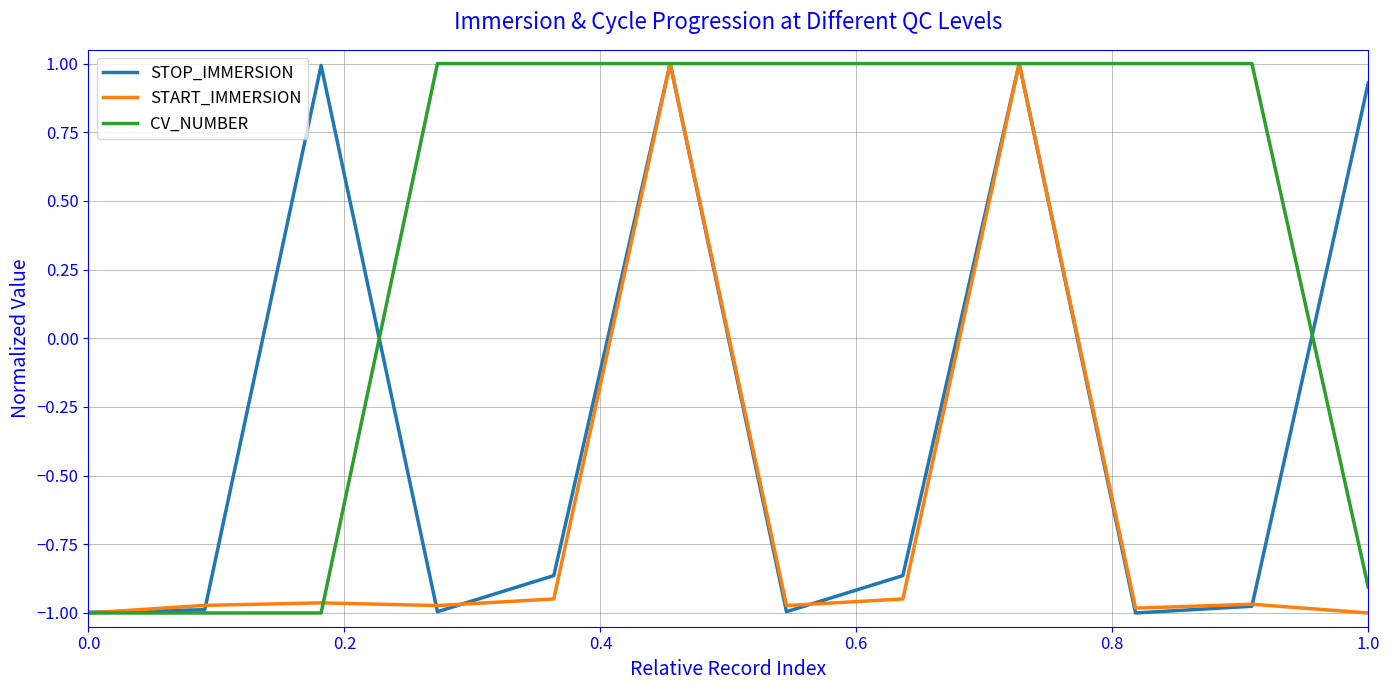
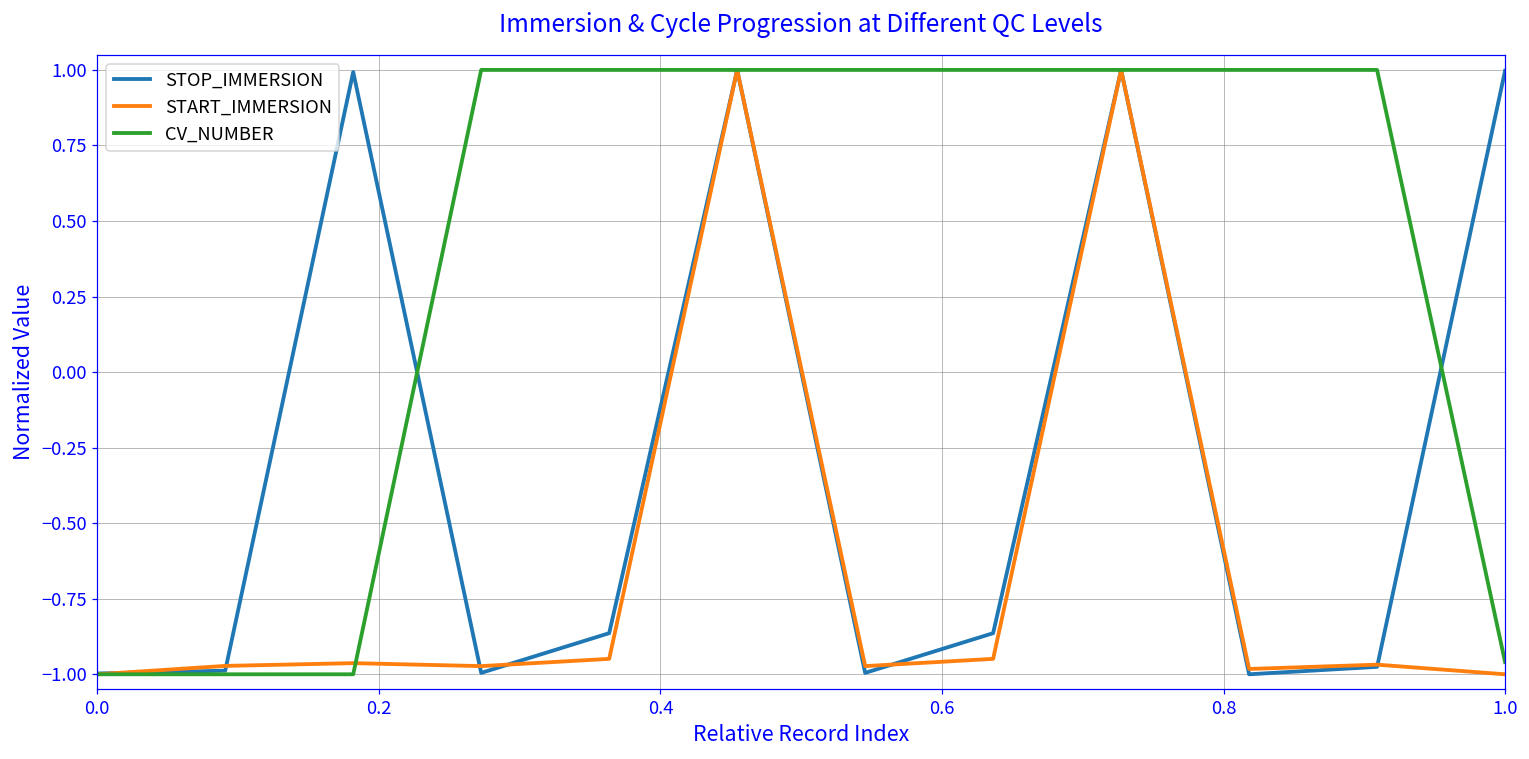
  {
    "STOP_IMMERSION": {
-     "1.0": 0.93
+     "1.0": 1.00
    },
    "START_IMMERSION": {
      "1.0": -1.00
    },
    "CV_NUMBER": {
-     "1.0": -0.91
+     "1.0": -0.96
    }
  }
